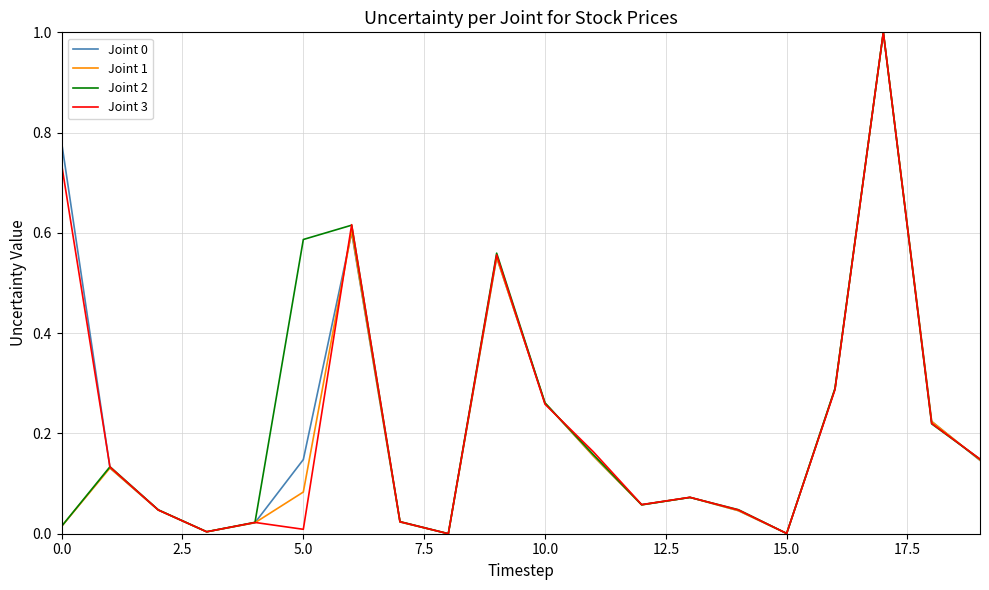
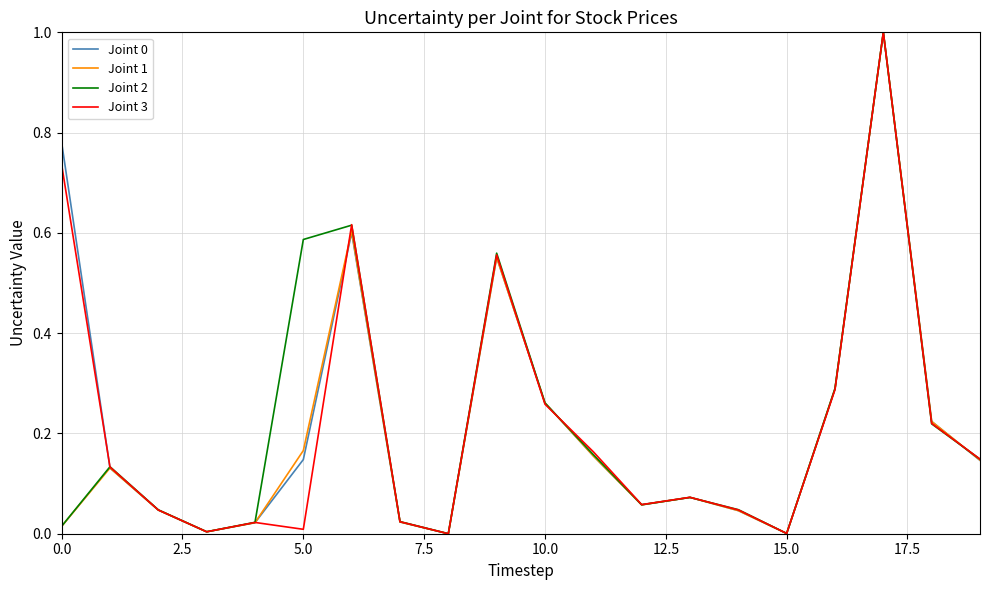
  {
    "Joint 0": {
      "0.0": 0.78,
      "5.0": 0.15
    },
    "Joint 1": {
-     "5.0": 0.08
+     "5.0": 0.17
    },
    "Joint 2": {
      "5.0": 0.59
    },
    "Joint 3": {
      "0.0": 0.74,
      "5.0": 0.01
    }
  }
